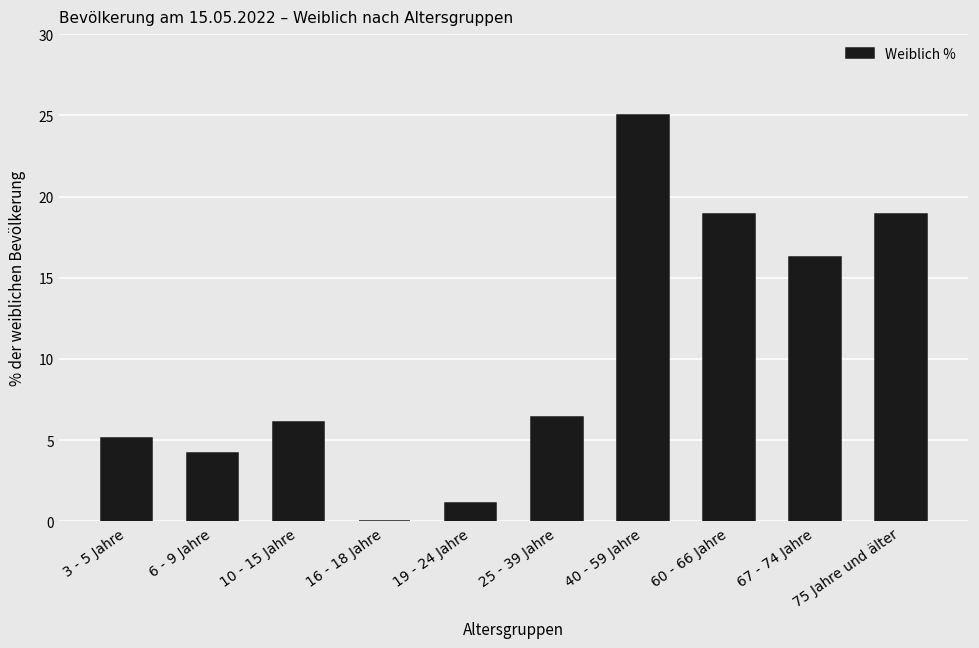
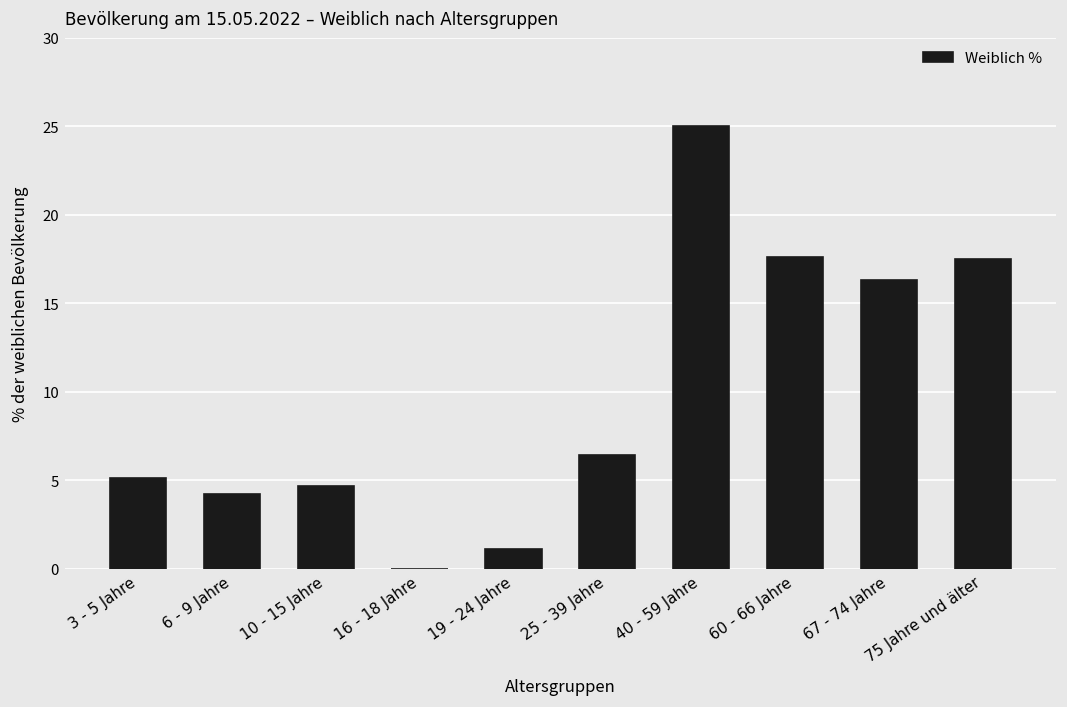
  {
    "3 - 5 Jahre": 5.1,
    "6 - 9 Jahre": 4.2,
-   "10 - 15 Jahre": 6.1,
+   "10 - 15 Jahre": 4.7,
    "16 - 18 Jahre": 0.0,
    "19 - 24 Jahre": 1.1,
    "25 - 39 Jahre": 6.4,
    "40 - 59 Jahre": 25.0,
-   "60 - 66 Jahre": 18.9,
+   "60 - 66 Jahre": 17.6,
    "67 - 74 Jahre": 16.3,
-   "75 Jahre und älter": 18.9
+   "75 Jahre und älter": 17.5
  }
